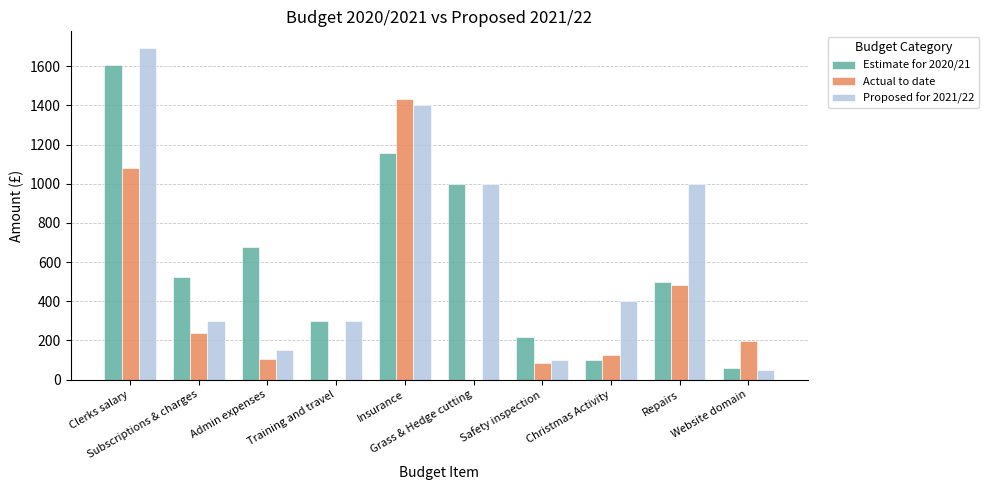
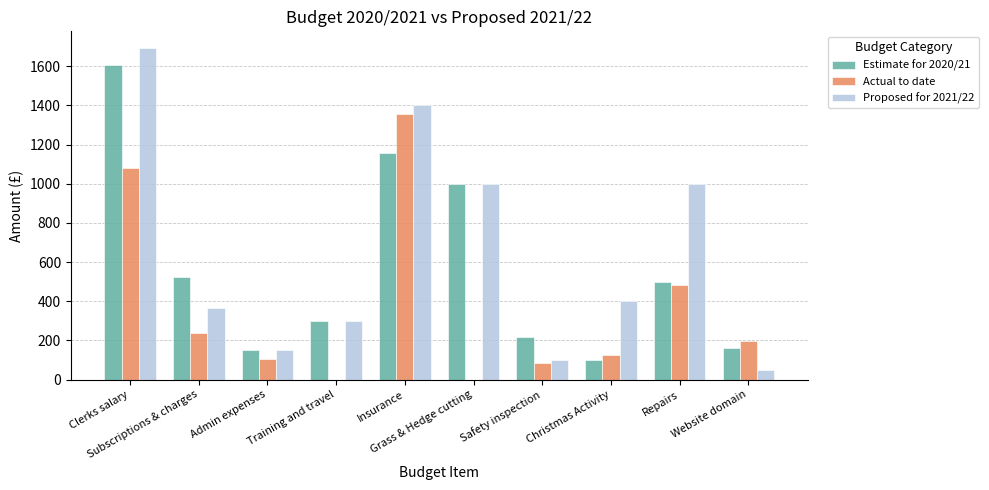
  {
    "Estimate for 2020/21": {
      "Clerks salary": 1610,
      "Subscriptions & charges": 520,
-     "Admin expenses": 680,
+     "Admin expenses": 150,
      "Training and travel": 300,
      "Insurance": 1160,
      "Grass & Hedge cutting": 1000,
      "Safety inspection": 220,
      "Christmas Activity": 100,
      "Repairs": 500,
-     "Website domain": 60
+     "Website domain": 160
    },
    "Actual to date": {
      "Clerks salary": 1080,
      "Subscriptions & charges": 240,
      "Admin expenses": 110,
      "Training and travel": 0,
-     "Insurance": 1430,
+     "Insurance": 1360,
      "Grass & Hedge cutting": 0,
      "Safety inspection": 90,
      "Christmas Activity": 120,
      "Repairs": 480,
      "Website domain": 200
    },
    "Proposed for 2021/22": {
      "Clerks salary": 1690,
-     "Subscriptions & charges": 300,
+     "Subscriptions & charges": 370,
      "Admin expenses": 150,
      "Training and travel": 300,
      "Insurance": 1400,
      "Grass & Hedge cutting": 1000,
      "Safety inspection": 100,
      "Christmas Activity": 400,
      "Repairs": 1000,
      "Website domain": 50
    }
  }
